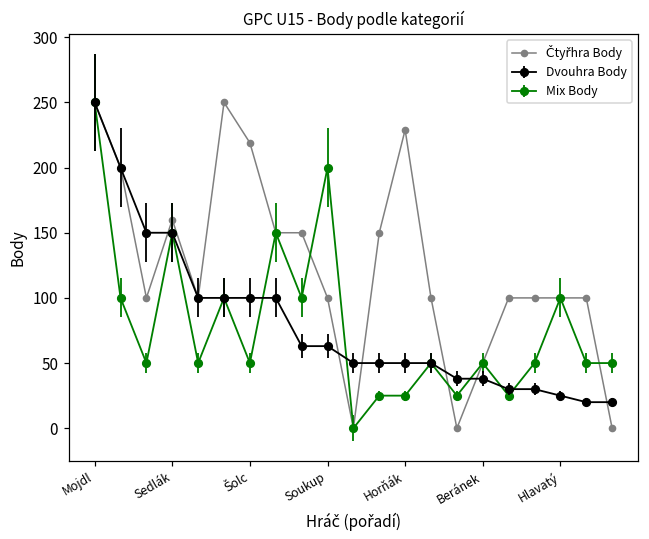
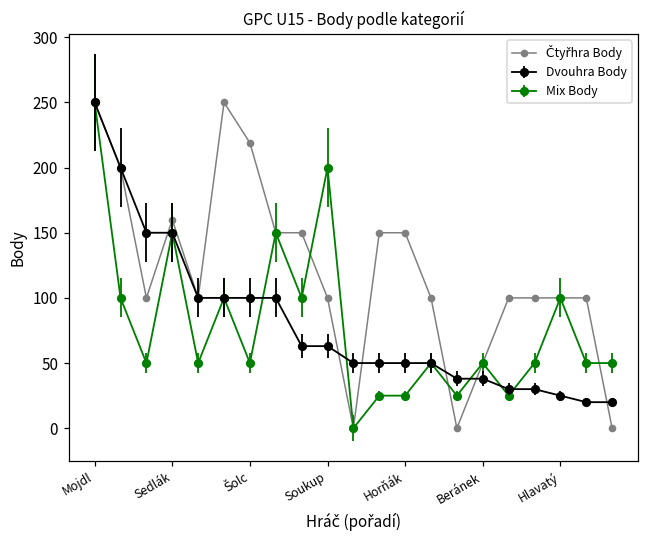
  {
    "Čtyřhra Body": {
      "Sedlák": 160,
      "Šolc": 219,
      "Soukup": 100,
-     "Horňák": 229
+     "Horňák": 150
    }
  }
